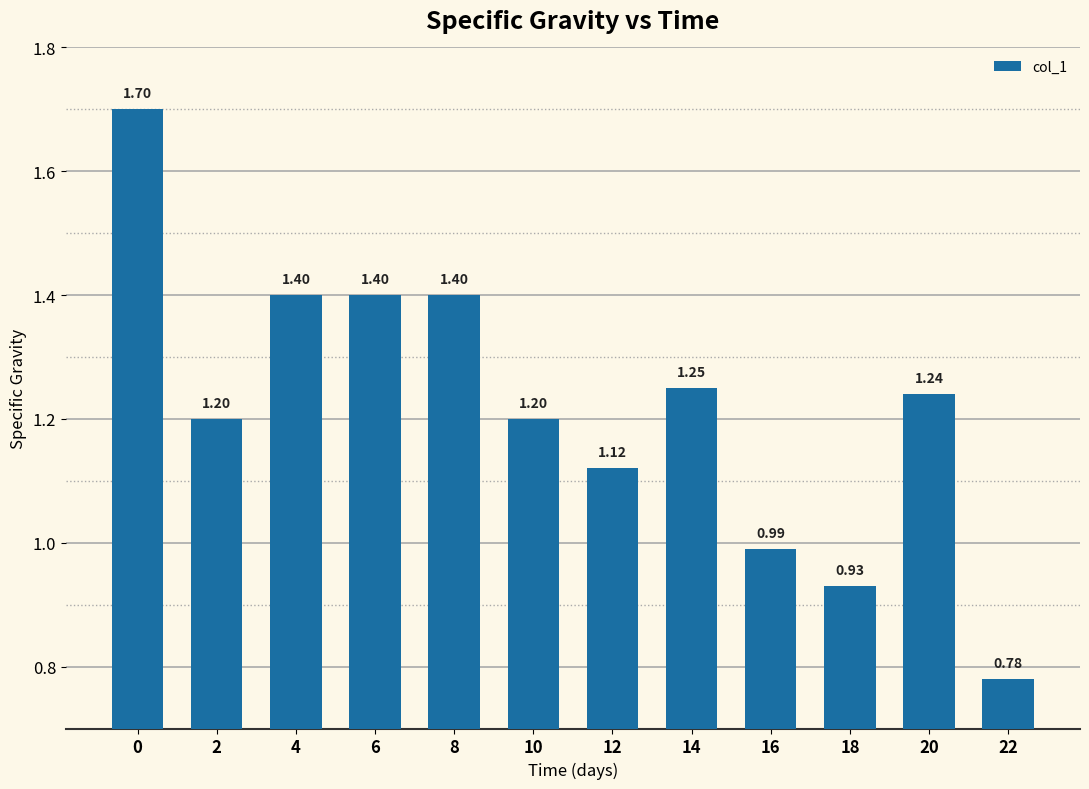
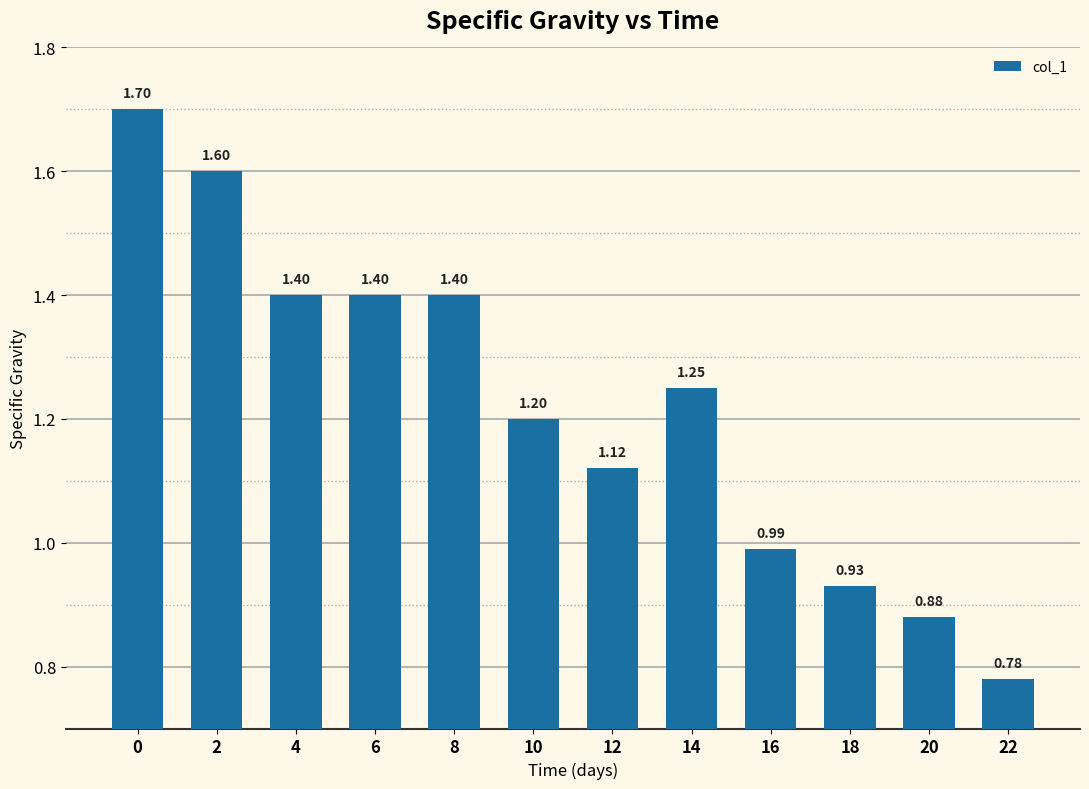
  {
    "0": 1.70,
-   "2": 1.20,
+   "2": 1.60,
    "4": 1.40,
    "6": 1.40,
    "8": 1.40,
    "10": 1.20,
    "12": 1.12,
    "14": 1.25,
    "16": 0.99,
    "18": 0.93,
-   "20": 1.24,
+   "20": 0.88,
    "22": 0.78
  }
